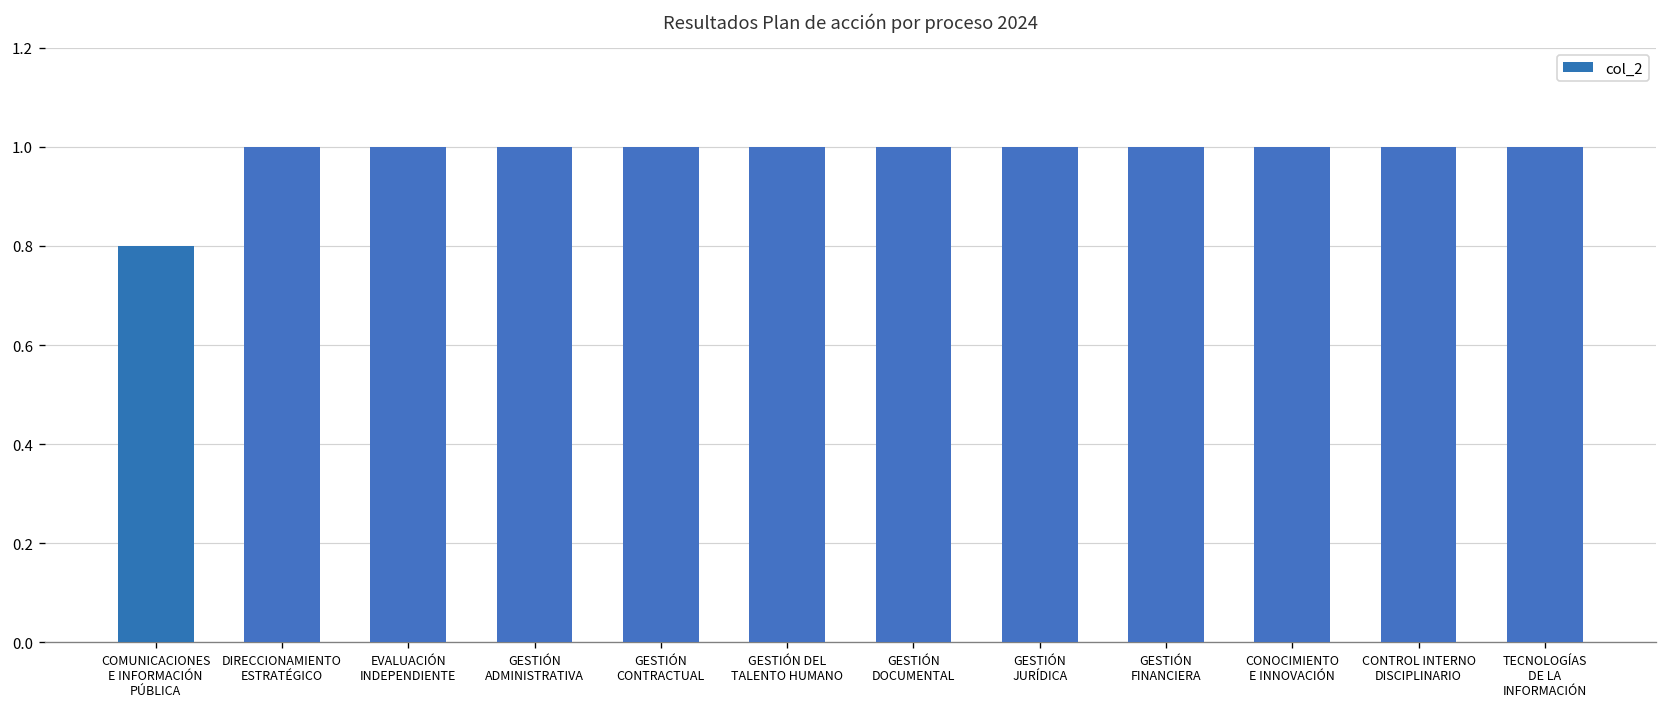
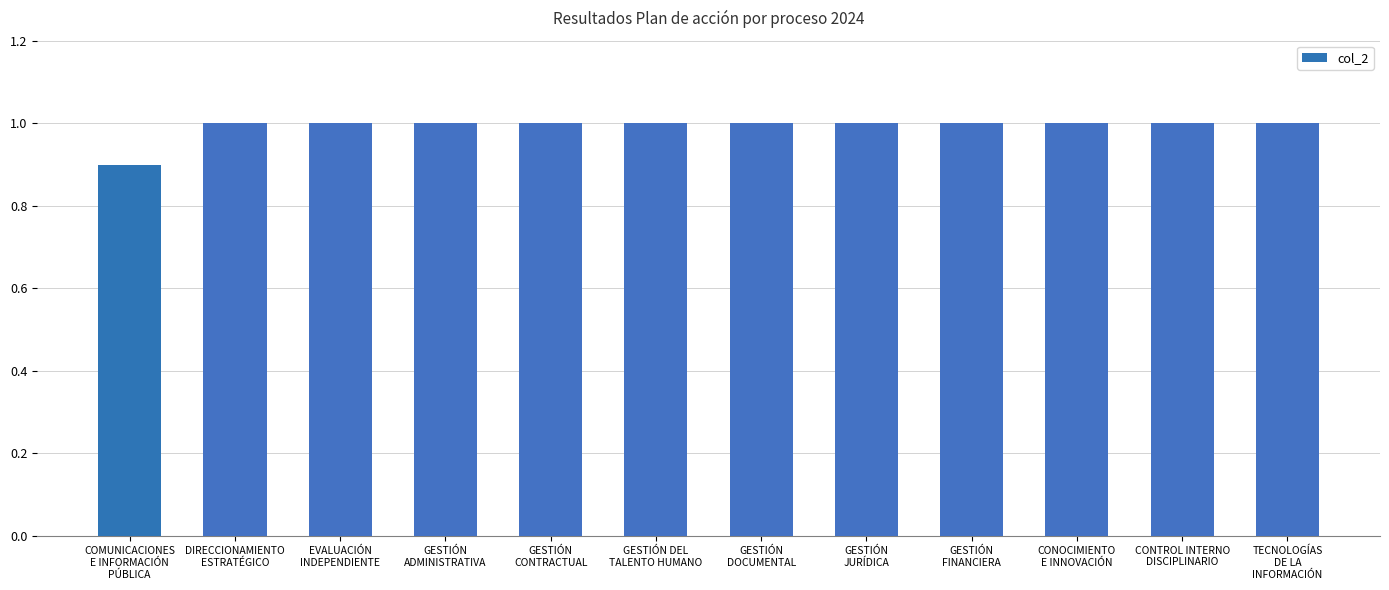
  {
-   "COMUNICACIONES E INFORMACIÓN PÚBLICA": 0.8,
+   "COMUNICACIONES E INFORMACIÓN PÚBLICA": 0.9,
    "DIRECCIONAMIENTO ESTRATÉGICO": 1.0,
    "EVALUACIÓN INDEPENDIENTE": 1.0,
    "GESTIÓN ADMINISTRATIVA": 1.0,
    "GESTIÓN CONTRACTUAL": 1.0,
    "GESTIÓN DEL TALENTO HUMANO": 1.0,
    "GESTIÓN DOCUMENTAL": 1.0,
    "GESTIÓN JURÍDICA": 1.0,
    "GESTIÓN FINANCIERA": 1.0,
    "CONOCIMIENTO E INNOVACIÓN": 1.0,
    "CONTROL INTERNO DISCIPLINARIO": 1.0,
    "TECNOLOGÍAS DE LA INFORMACIÓN": 1.0
  }
